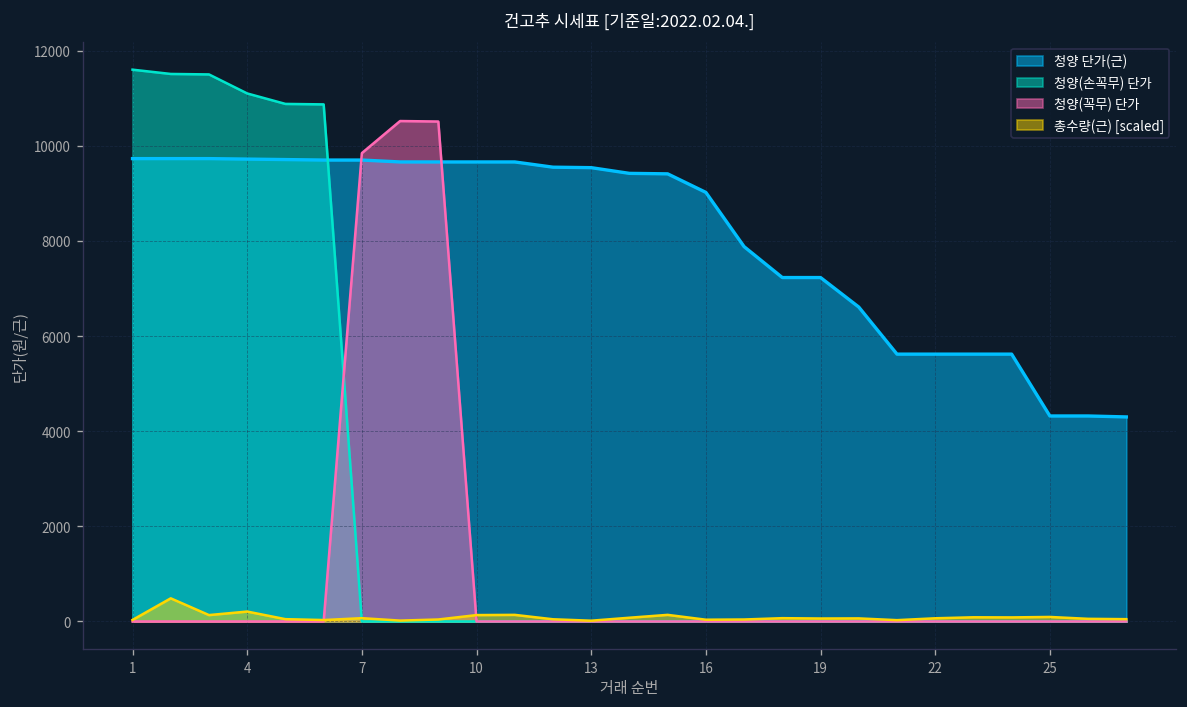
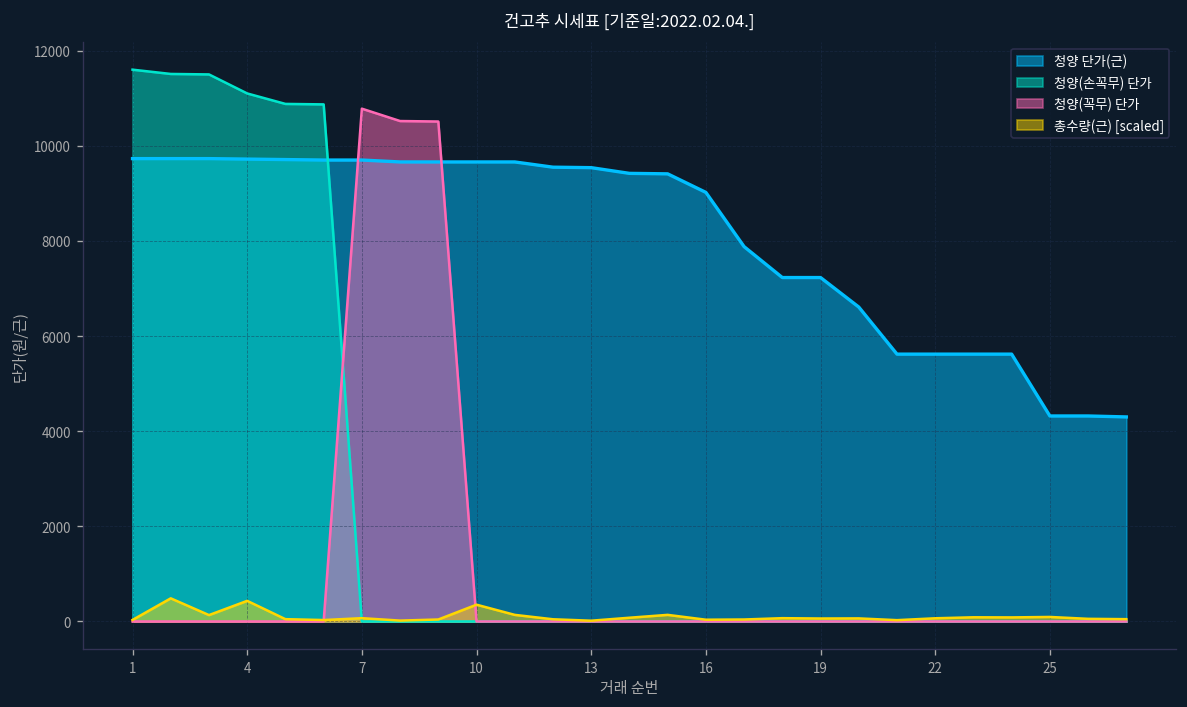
  {
    "청양(꼭무) 단가": {
      "4": 0,
-     "7": 9800
+     "7": 10800
    },
    "총수량(근) [scaled]": {
-     "4": 200,
+     "4": 400,
      "7": 100,
-     "10": 100,
+     "10": 400,
      "22": 100,
      "25": 100
    }
  }
